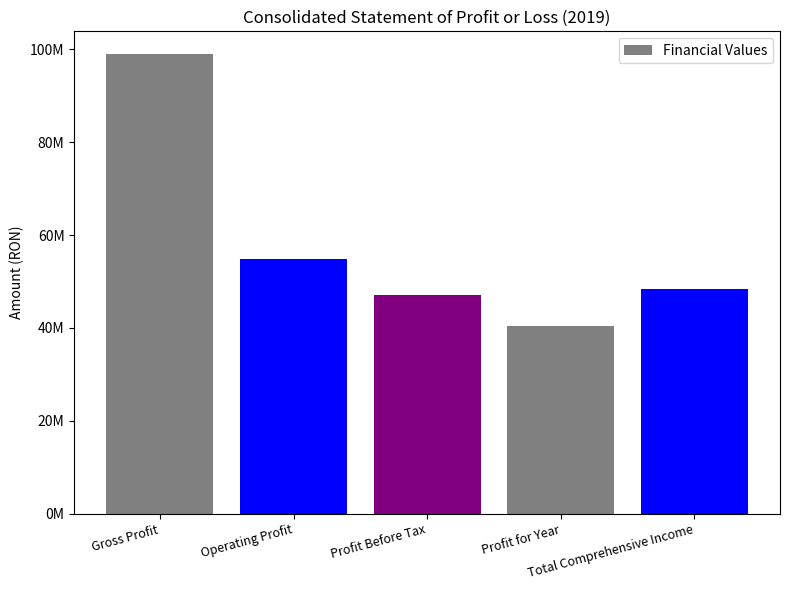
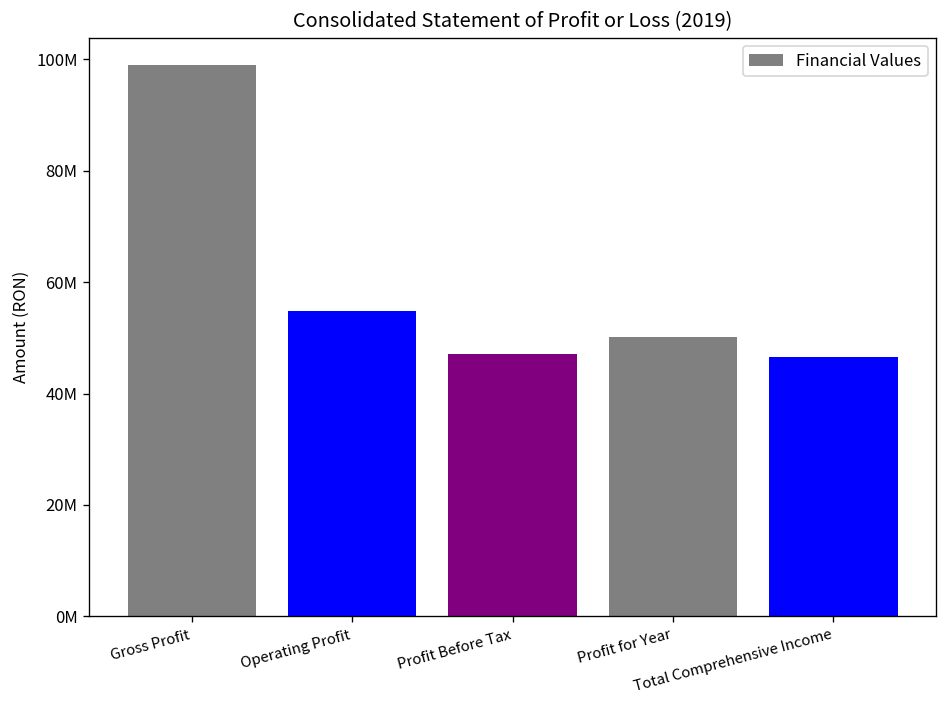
  {
    "Gross Profit": 99000000,
    "Operating Profit": 55000000,
    "Profit Before Tax": 47000000,
-   "Profit for Year": 40000000,
-   "Total Comprehensive Income": 48000000
+   "Profit for Year": 50000000,
+   "Total Comprehensive Income": 47000000
  }
